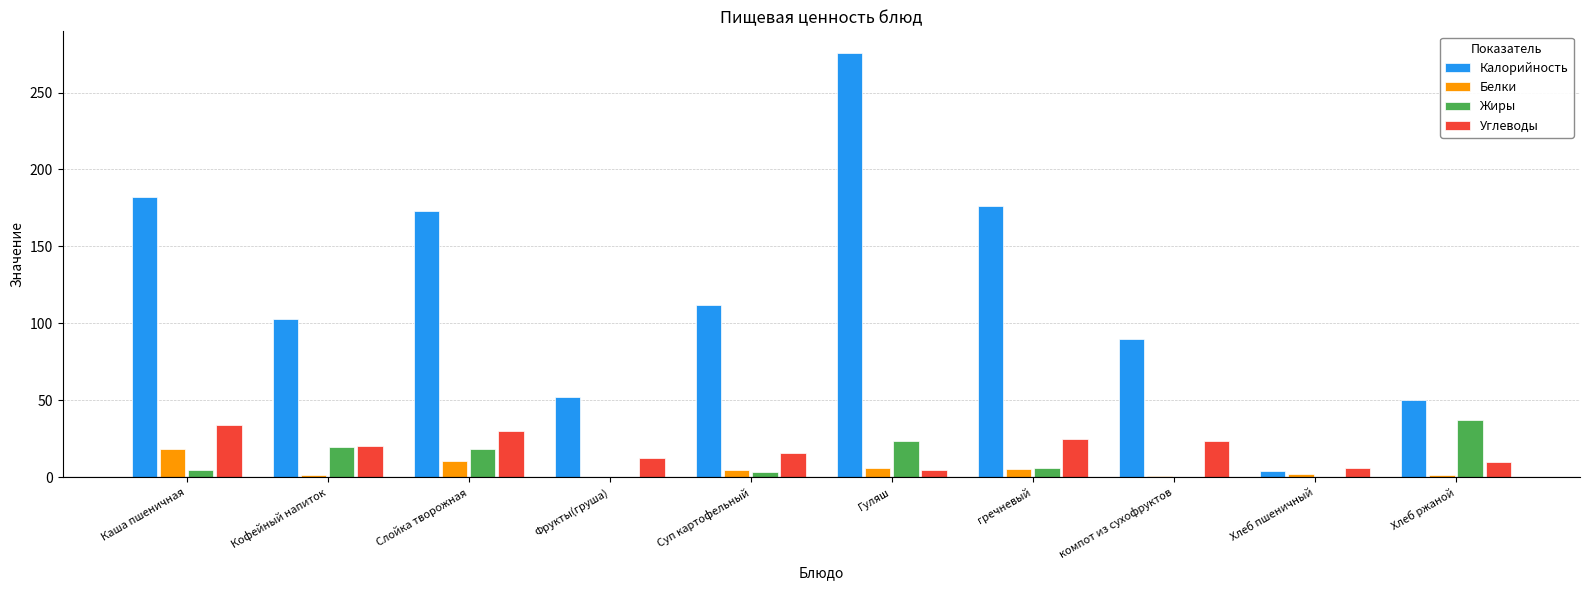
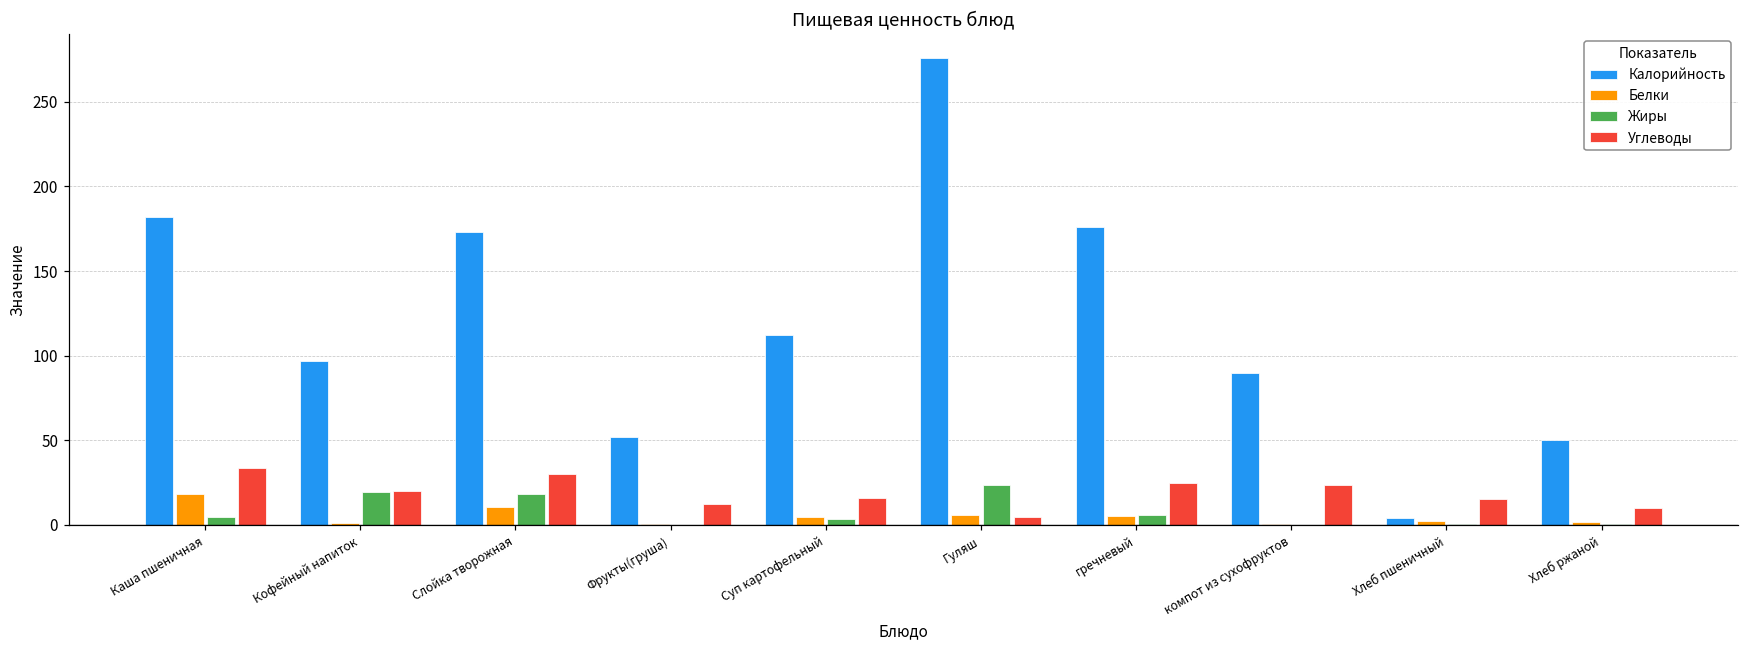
  {
    "Калорийность": {
      "Каша пшеничная": 182,
-     "Кофейный напиток": 103,
+     "Кофейный напиток": 97,
      "Слойка творожная": 173,
      "Фрукты(груша)": 52,
      "Суп картофельный": 112,
      "Гуляш": 276,
      "гречневый": 176,
      "компот из сухофруктов": 90,
      "Хлеб пшеничный": 4,
      "Хлеб ржаной": 50
    },
    "Белки": {
      "Каша пшеничная": 18,
      "Слойка творожная": 11,
      "Суп картофельный": 5,
      "Гуляш": 6,
      "гречневый": 6,
      "Хлеб пшеничный": 2
    },
    "Жиры": {
      "Каша пшеничная": 4,
      "Кофейный напиток": 19,
      "Слойка творожная": 18,
      "Фрукты(груша)": 0,
      "Суп картофельный": 3,
      "Гуляш": 24,
      "гречневый": 6,
      "компот из сухофруктов": 0,
-     "Хлеб ржаной": 37
+     "Хлеб ржаной": 1
    },
    "Углеводы": {
      "Каша пшеничная": 34,
      "Кофейный напиток": 20,
      "Слойка творожная": 30,
      "Фрукты(груша)": 13,
      "Суп картофельный": 16,
      "Гуляш": 5,
      "гречневый": 25,
      "компот из сухофруктов": 24,
-     "Хлеб пшеничный": 6,
+     "Хлеб пшеничный": 16,
      "Хлеб ржаной": 10
    }
  }
